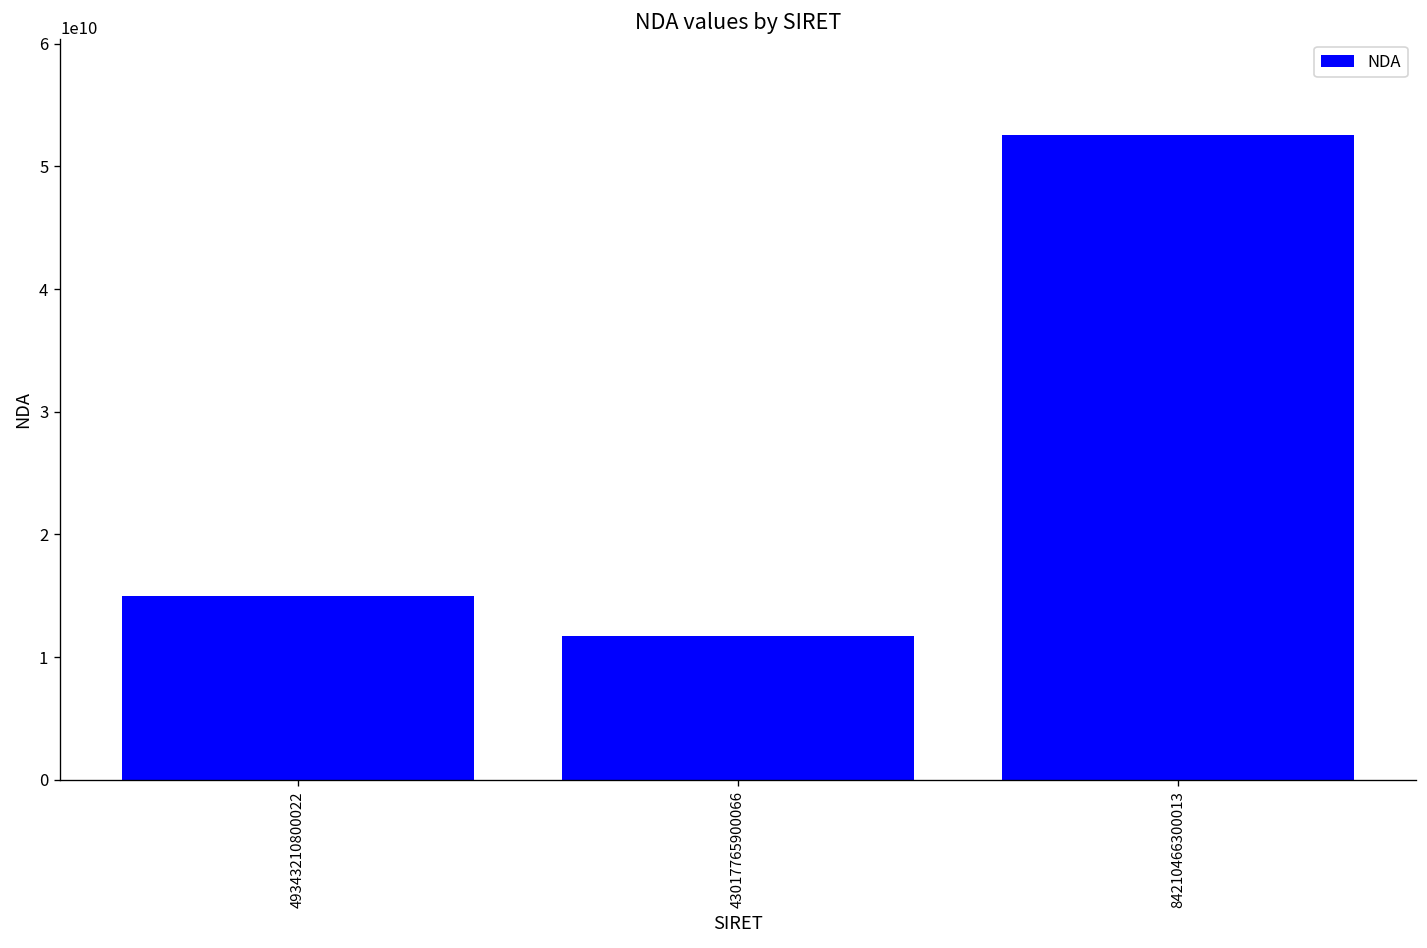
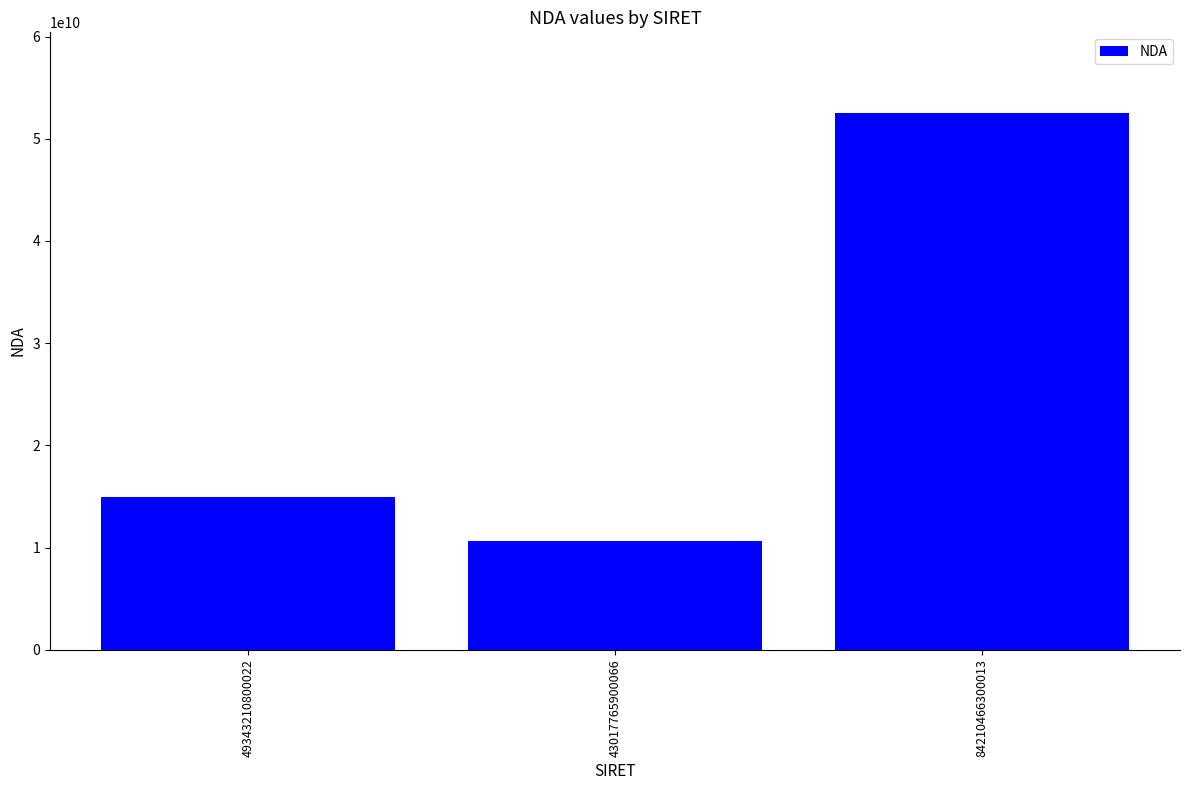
  {
    "49343210800022": 15000000000,
-   "43017765900066": 11800000000,
+   "43017765900066": 10700000000,
    "84210466300013": 52500000000
  }
